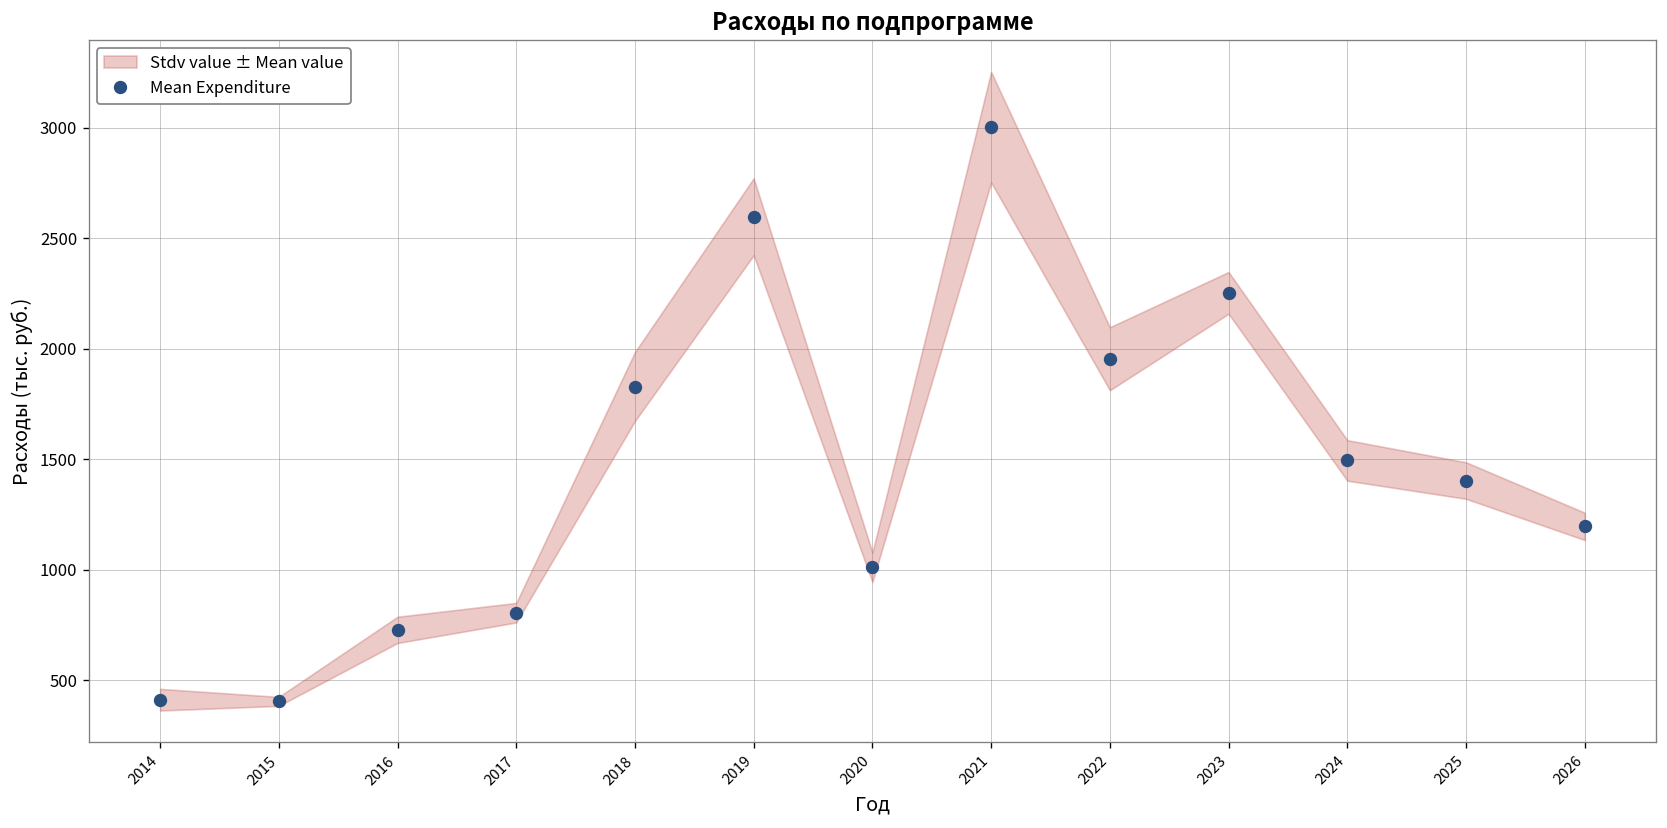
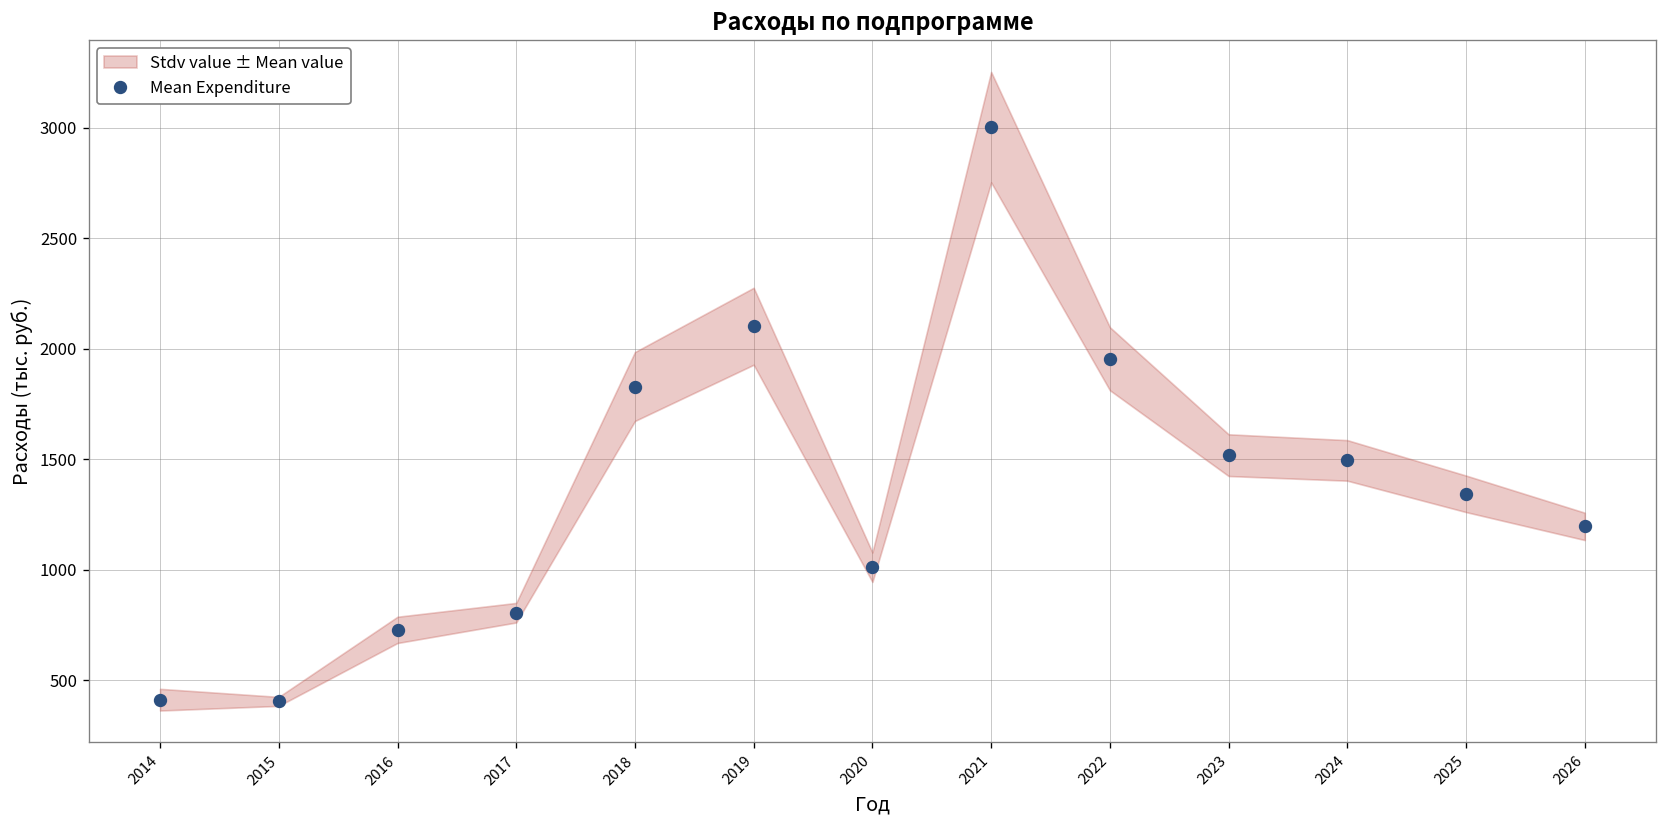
  {
    "Mean Expenditure": {
      "2014": 410,
      "2015": 400,
      "2016": 730,
      "2017": 810,
      "2018": 1830,
-     "2019": 2600,
+     "2019": 2100,
      "2020": 1010,
      "2021": 3000,
      "2022": 1950,
-     "2023": 2250,
+     "2023": 1520,
      "2024": 1490,
-     "2025": 1400,
+     "2025": 1340,
      "2026": 1200
    }
  }
